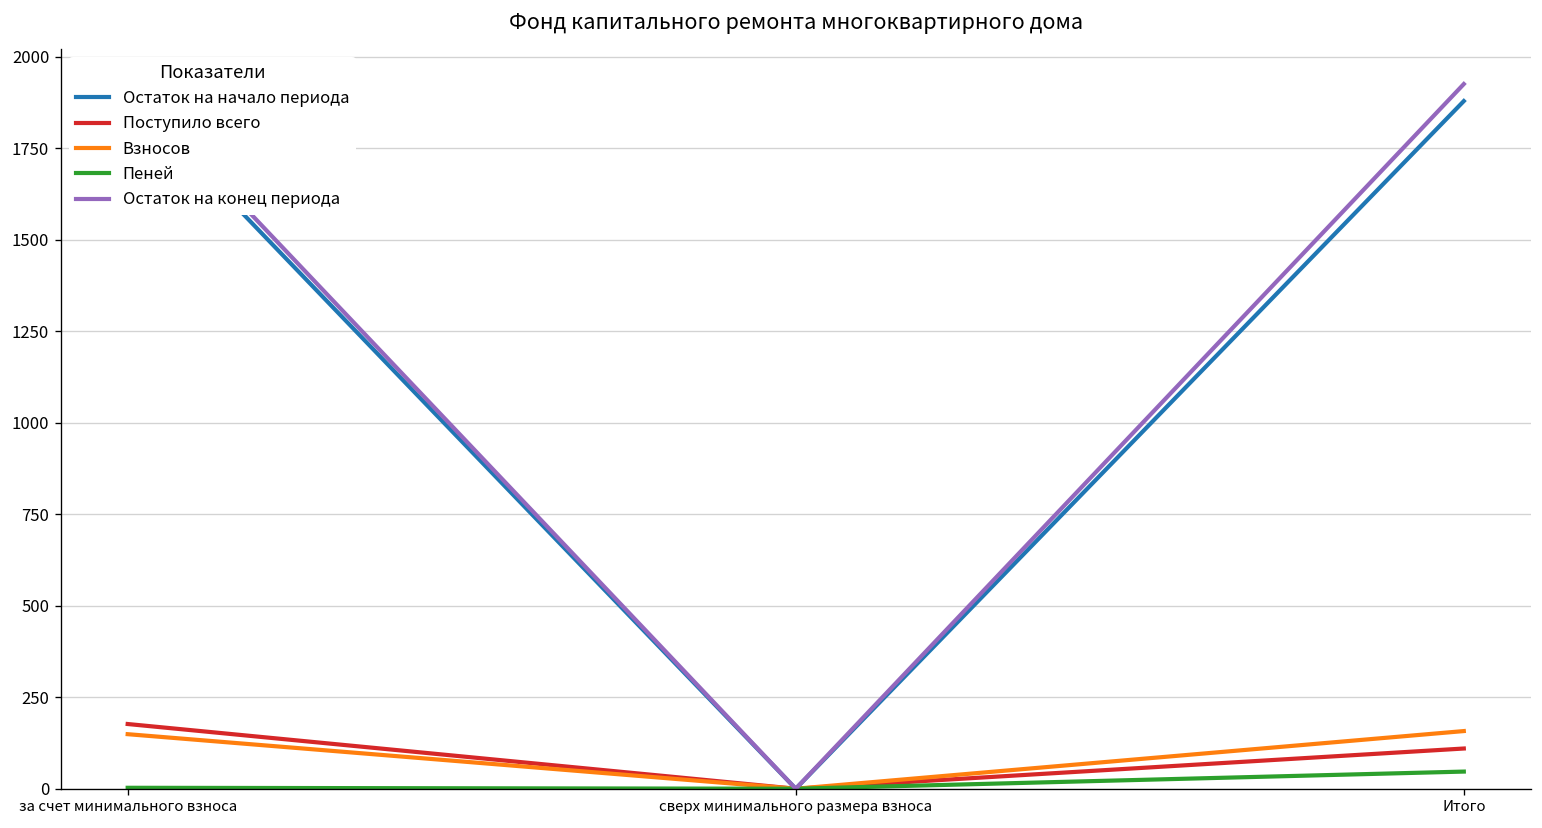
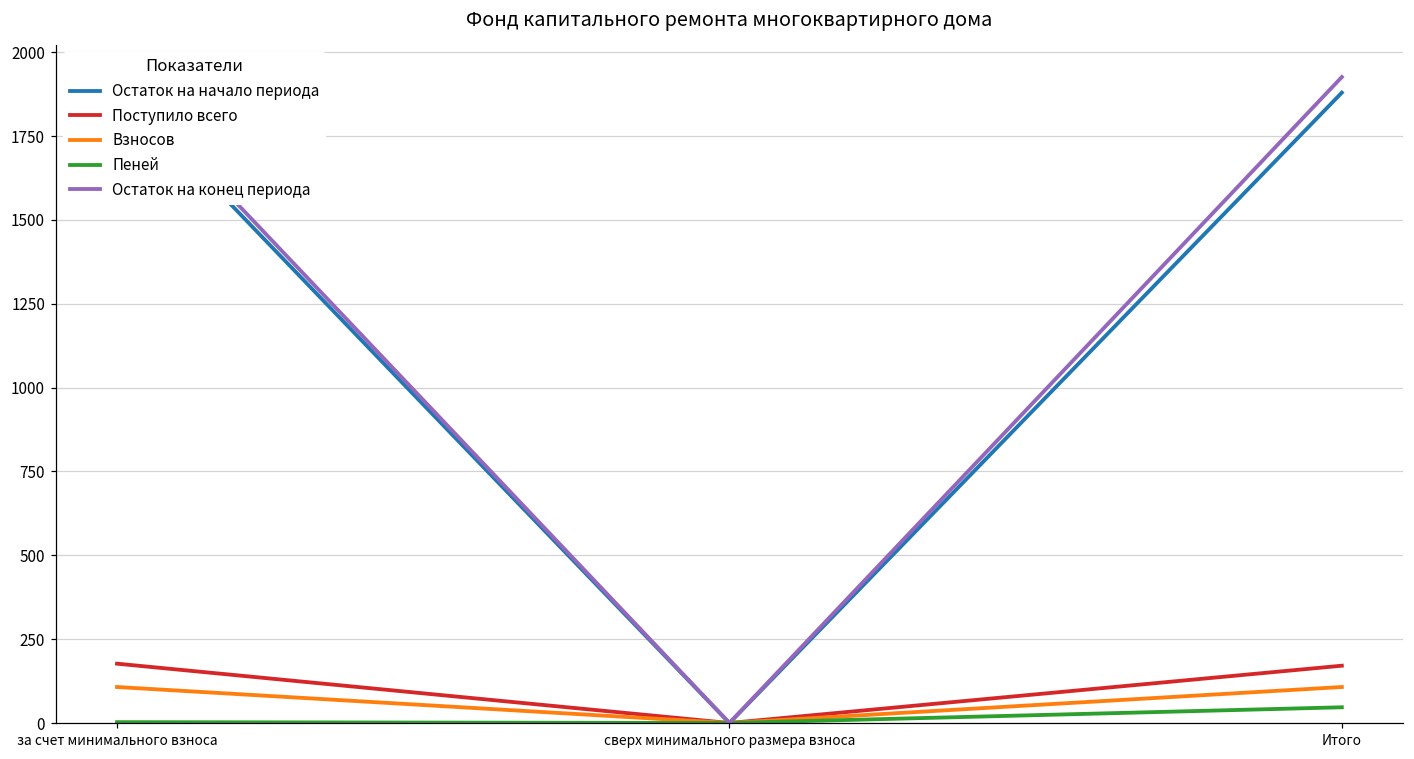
  {
    "Остаток на начало периода": {
      "Итого": 1880
    },
    "Поступило всего": {
      "за счет минимального взноса": 180,
-     "Итого": 110
+     "Итого": 170
    },
    "Взносов": {
-     "за счет минимального взноса": 150,
-     "Итого": 160
+     "за счет минимального взноса": 110,
+     "Итого": 110
    },
    "Пеней": {
      "за счет минимального взноса": 0,
      "Итого": 50
    },
    "Остаток на конец периода": {
      "Итого": 1930
    }
  }
